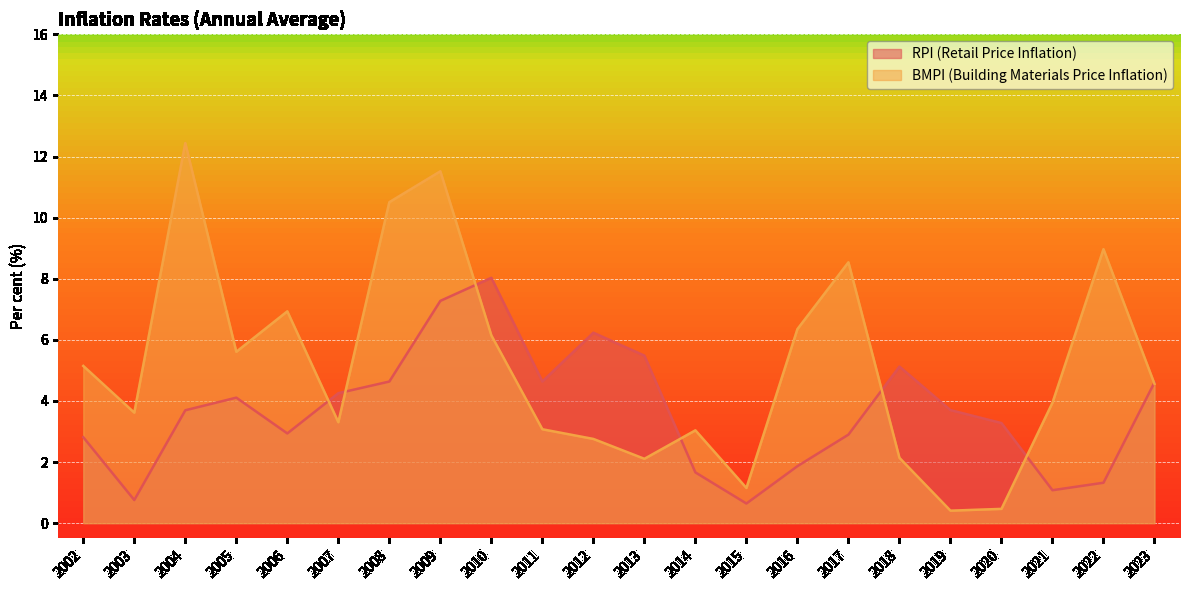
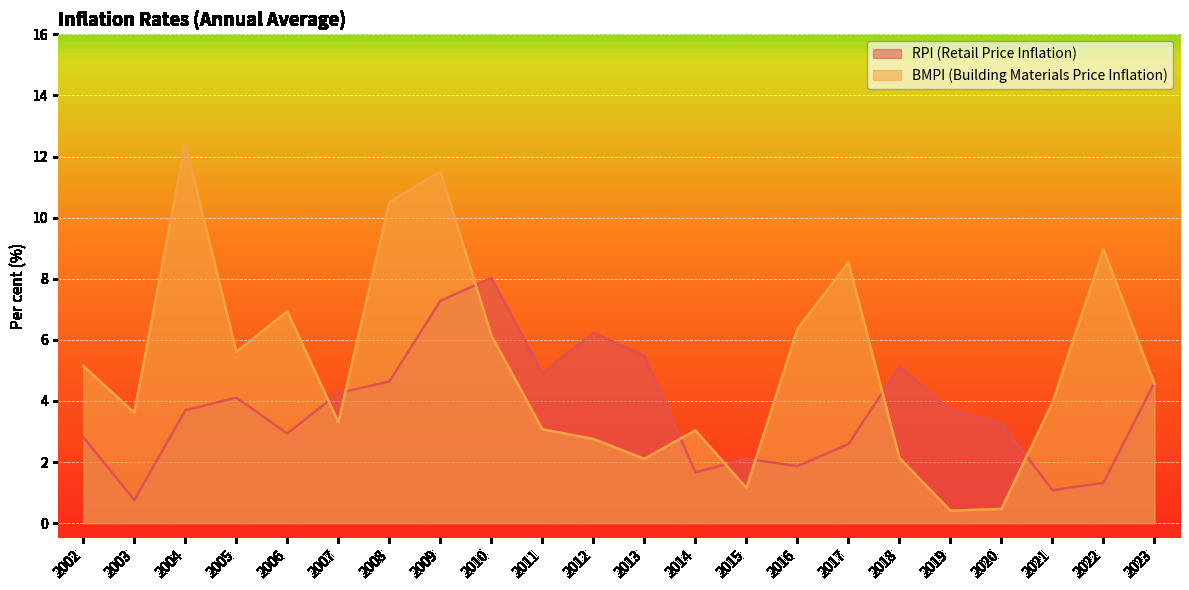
  {
    "RPI (Retail Price Inflation)": {
      "2002": 2.8,
      "2003": 0.8,
      "2004": 3.7,
      "2005": 4.1,
      "2006": 2.9,
      "2007": 4.3,
      "2008": 4.6,
      "2009": 7.3,
      "2010": 8.0,
-     "2011": 4.6,
+     "2011": 4.9,
      "2012": 6.2,
      "2013": 5.5,
      "2014": 1.7,
-     "2015": 0.6,
+     "2015": 2.1,
      "2016": 1.9,
-     "2017": 2.9,
+     "2017": 2.6,
      "2018": 5.1,
      "2019": 3.7,
      "2020": 3.3,
      "2021": 1.1,
      "2022": 1.3
    },
    "BMPI (Building Materials Price Inflation)": {
      "2002": 5.1,
      "2003": 3.6,
      "2004": 12.4,
      "2005": 5.6,
      "2006": 6.9,
      "2007": 3.3,
      "2008": 10.5,
      "2009": 11.5,
      "2010": 6.1,
      "2011": 3.1,
      "2012": 2.8,
      "2013": 2.1,
      "2014": 3.0,
      "2015": 1.2,
      "2016": 6.4,
      "2017": 8.5,
      "2018": 2.1,
      "2019": 0.4,
      "2020": 0.5,
      "2021": 3.9,
      "2022": 9.0
    }
  }
